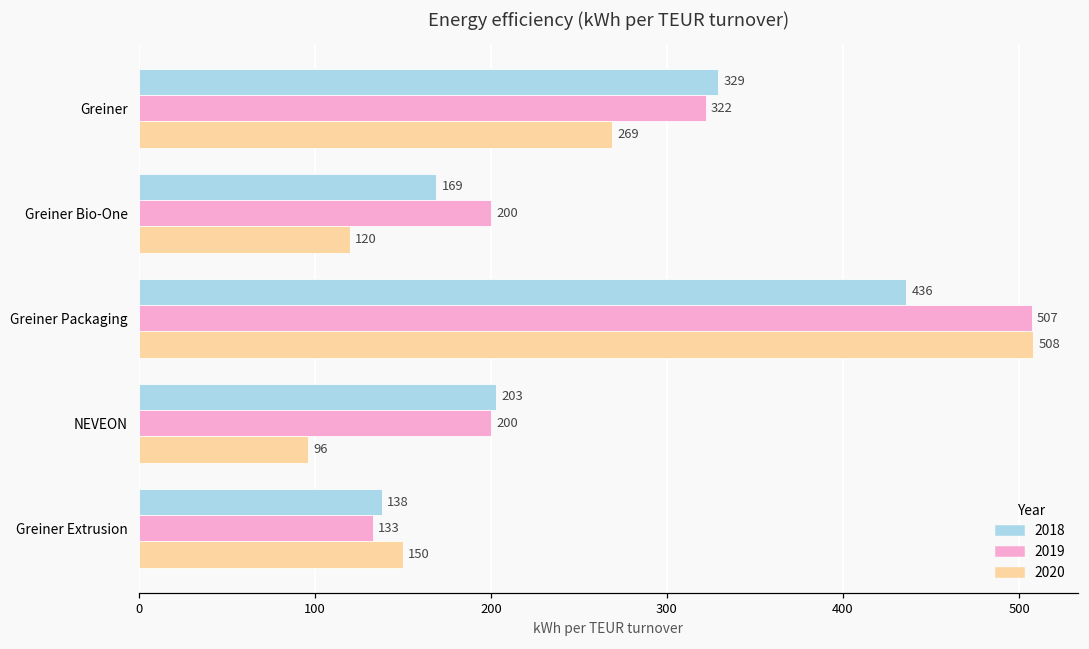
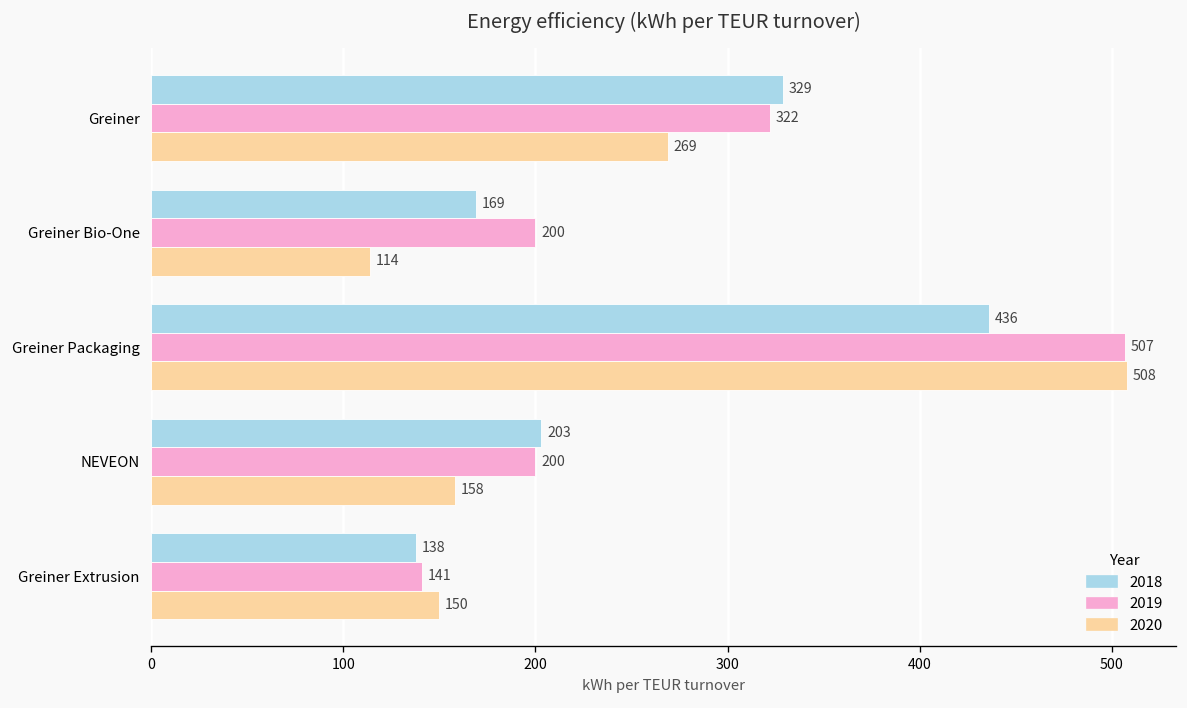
  {
    "2018": {
      "Greiner": 329,
      "Greiner Bio-One": 169,
      "Greiner Packaging": 436,
      "NEVEON": 203,
      "Greiner Extrusion": 138
    },
    "2019": {
      "Greiner": 322,
      "Greiner Bio-One": 200,
      "Greiner Packaging": 507,
      "NEVEON": 200,
-     "Greiner Extrusion": 133
+     "Greiner Extrusion": 141
    },
    "2020": {
      "Greiner": 269,
-     "Greiner Bio-One": 120,
+     "Greiner Bio-One": 114,
      "Greiner Packaging": 508,
-     "NEVEON": 96,
+     "NEVEON": 158,
      "Greiner Extrusion": 150
    }
  }
